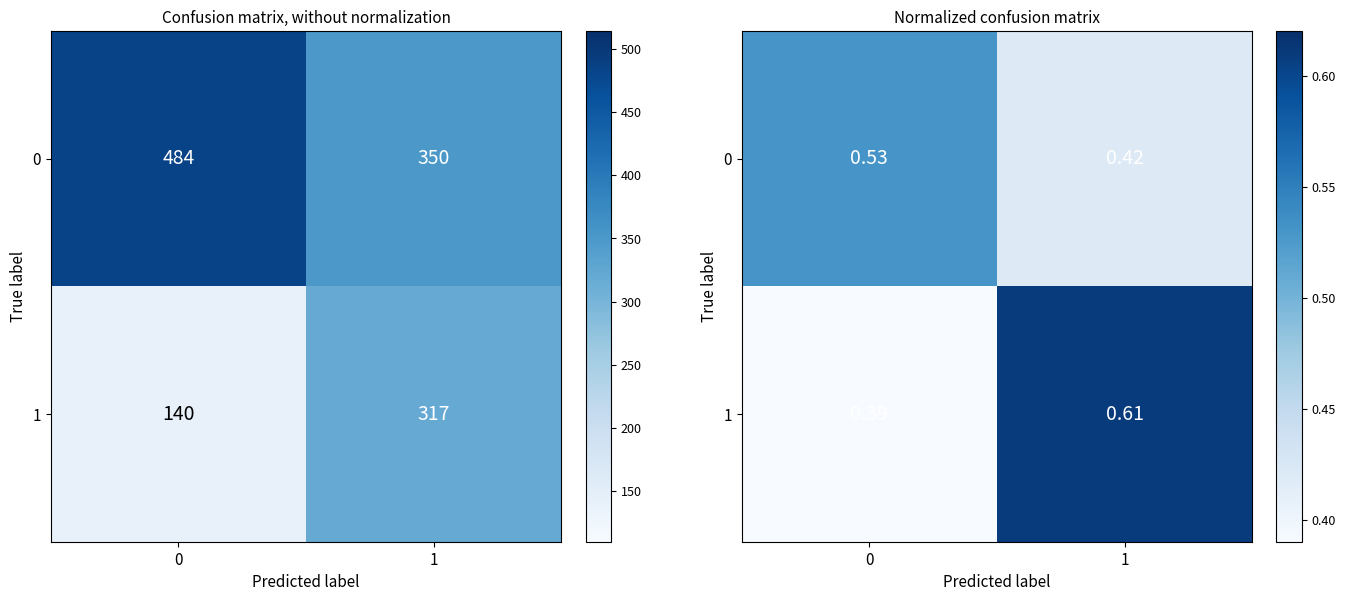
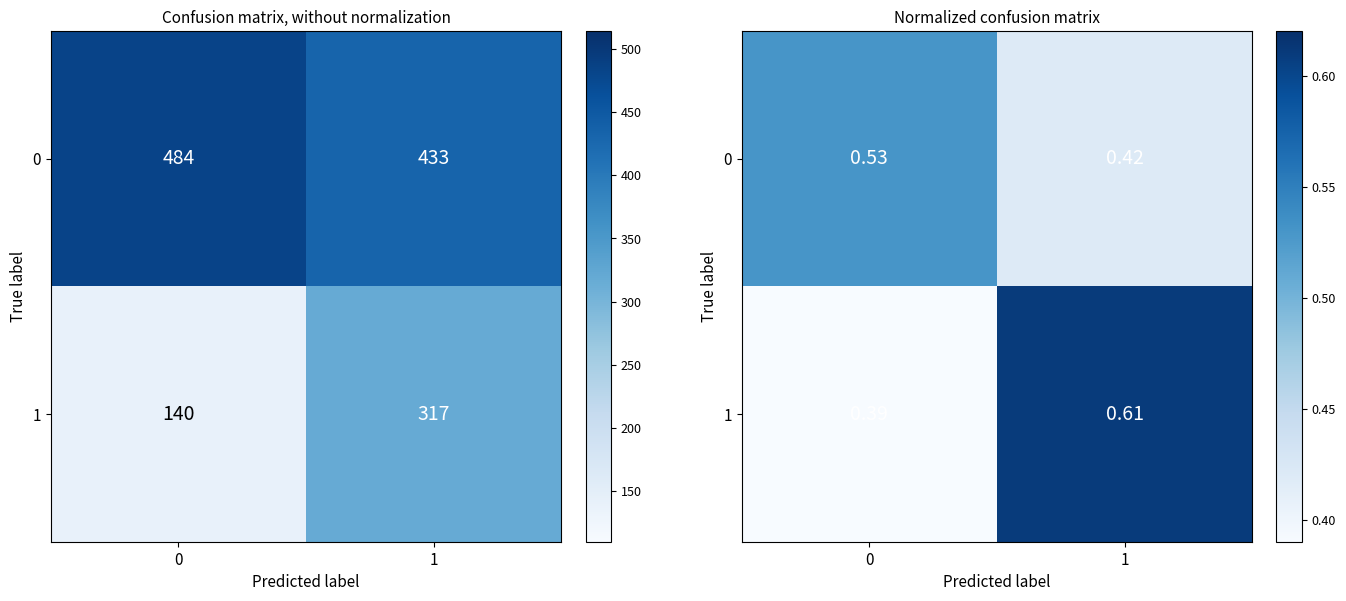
  {
    "Confusion matrix, without normalization": {
      "0": {
        "0": 484,
-       "1": 350
+       "1": 433
      },
      "1": {
        "0": 140,
        "1": 317
      }
    },
    "Normalized confusion matrix": {
      "0": {
        "0": 0.53
      },
      "1": {
        "1": 0.61
      }
    }
  }
